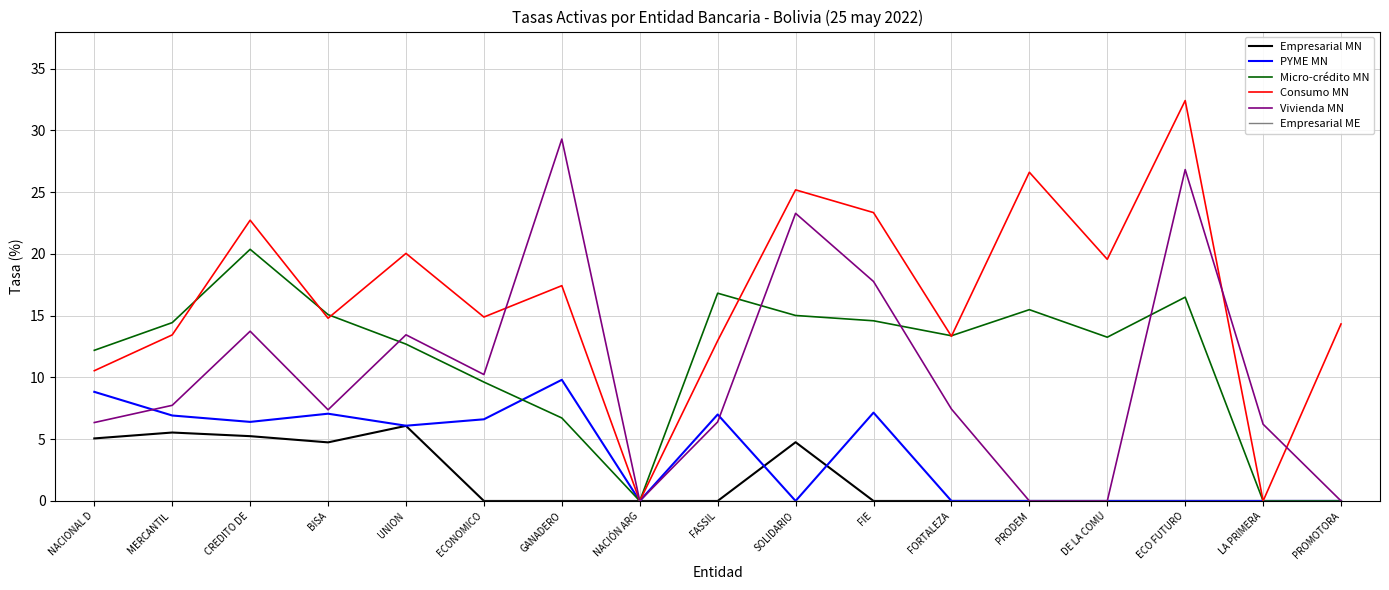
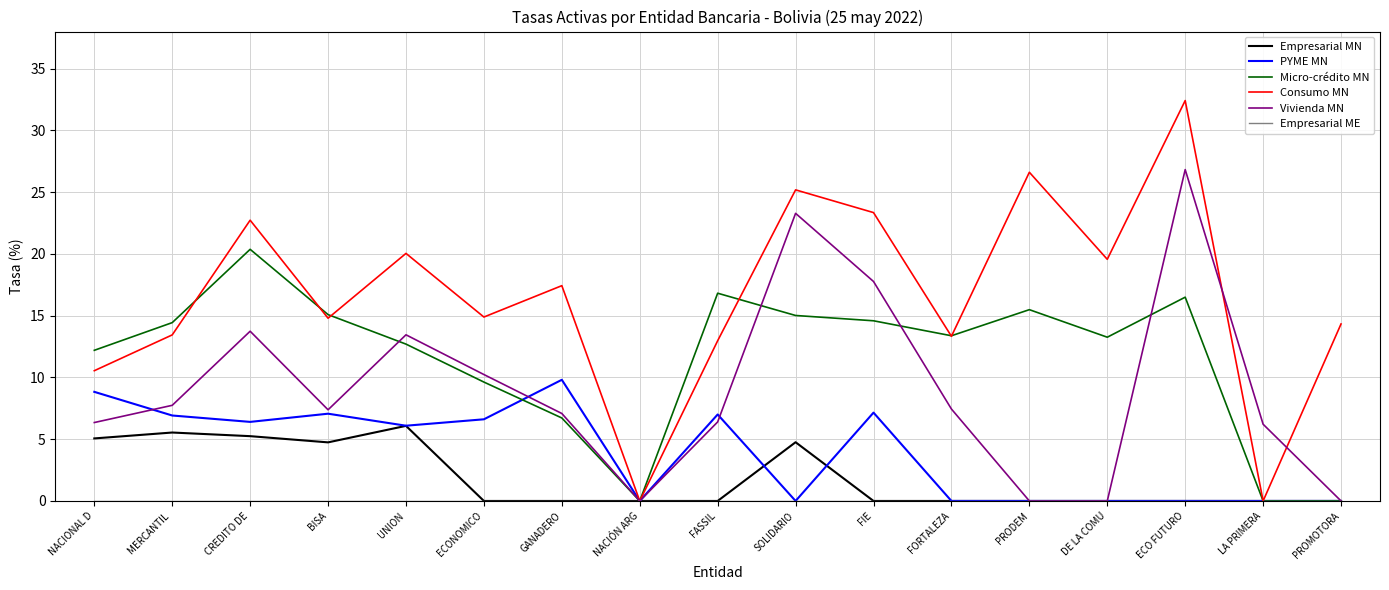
  {
    "Empresarial MN": {
      "NACIONAL D": 5.1,
      "MERCANTIL": 5.5,
      "CREDITO DE": 5.2,
      "BISA": 4.7,
      "SOLIDARIO": 4.8
    },
    "PYME MN": {
      "NACIONAL D": 8.8,
      "MERCANTIL": 6.9,
      "CREDITO DE": 6.4,
      "BISA": 7.1,
      "ECONOMICO": 6.6,
      "GANADERO": 9.8,
      "FASSIL": 7.0,
      "FIE": 7.2
    },
    "Micro-crédito MN": {
      "NACIONAL D": 12.2,
      "MERCANTIL": 14.4,
      "CREDITO DE": 20.4,
      "BISA": 15.1,
      "UNION": 12.7,
      "ECONOMICO": 9.6,
      "GANADERO": 6.7,
      "FASSIL": 16.8,
      "SOLIDARIO": 15.0,
      "FIE": 14.6,
      "PRODEM": 15.5,
      "DE LA COMU": 13.3,
      "ECO FUTURO": 16.5
    },
    "Consumo MN": {
      "NACIONAL D": 10.5,
      "MERCANTIL": 13.4,
      "CREDITO DE": 22.7,
      "BISA": 14.8,
      "UNION": 20.0,
      "ECONOMICO": 14.9,
      "GANADERO": 17.4,
      "FASSIL": 13.0,
      "SOLIDARIO": 25.2,
      "FIE": 23.3,
      "PRODEM": 26.6,
      "DE LA COMU": 19.6,
      "ECO FUTURO": 32.4,
      "PROMOTORA": 14.3
    },
    "Vivienda MN": {
      "NACIONAL D": 6.3,
      "MERCANTIL": 7.7,
      "CREDITO DE": 13.7,
      "BISA": 7.4,
      "UNION": 13.5,
      "ECONOMICO": 10.2,
-     "GANADERO": 29.3,
+     "GANADERO": 7.1,
      "FASSIL": 6.4,
      "SOLIDARIO": 23.3,
      "FIE": 17.8,
      "FORTALEZA": 7.4,
      "ECO FUTURO": 26.8,
      "LA PRIMERA": 6.2
    },
    "Empresarial ME": {
      "NACIONAL D": 0.0,
      "MERCANTIL": 0.0,
      "CREDITO DE": 0.0,
      "BISA": 0.0,
      "UNION": 0.0
    }
  }
